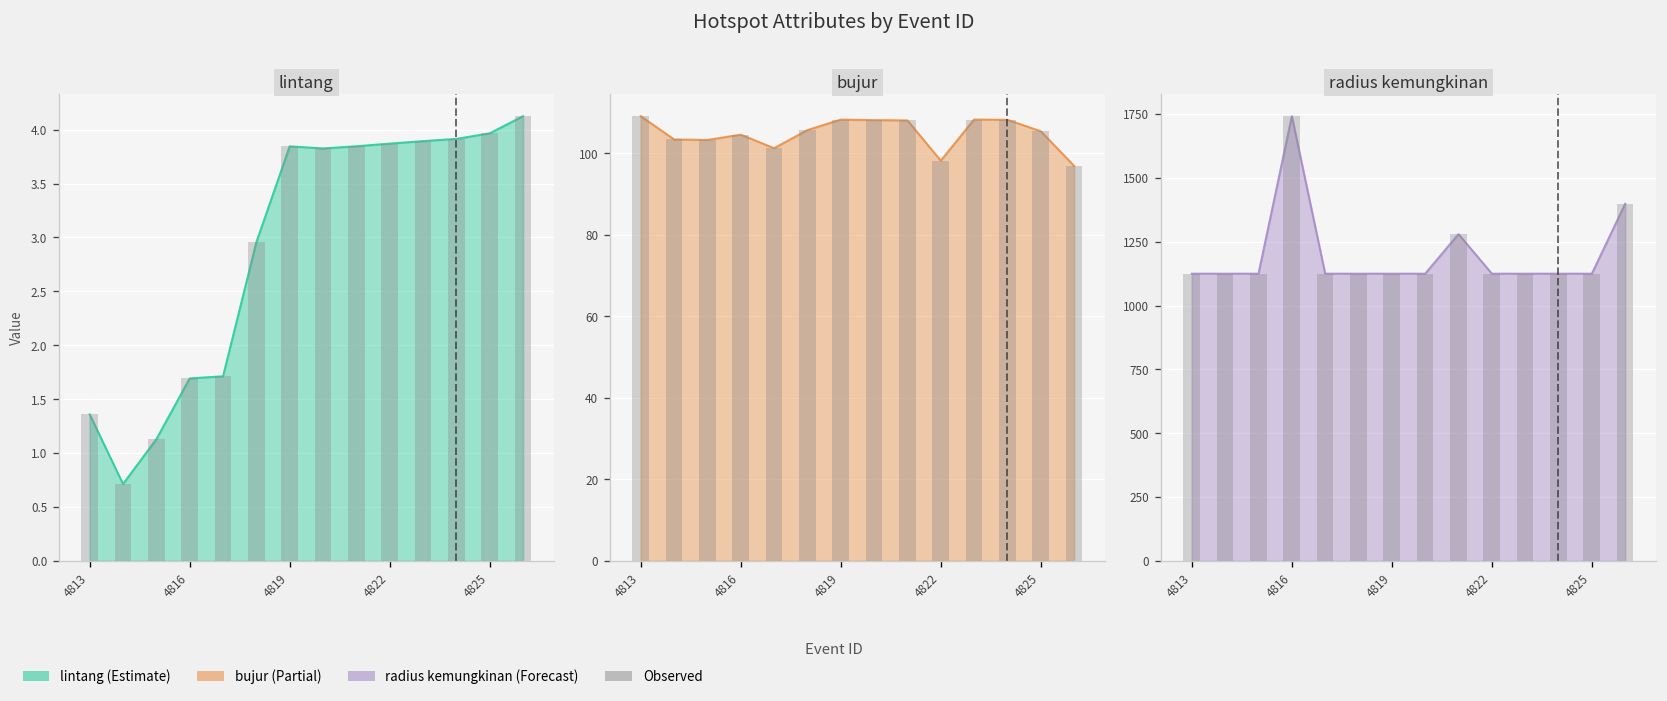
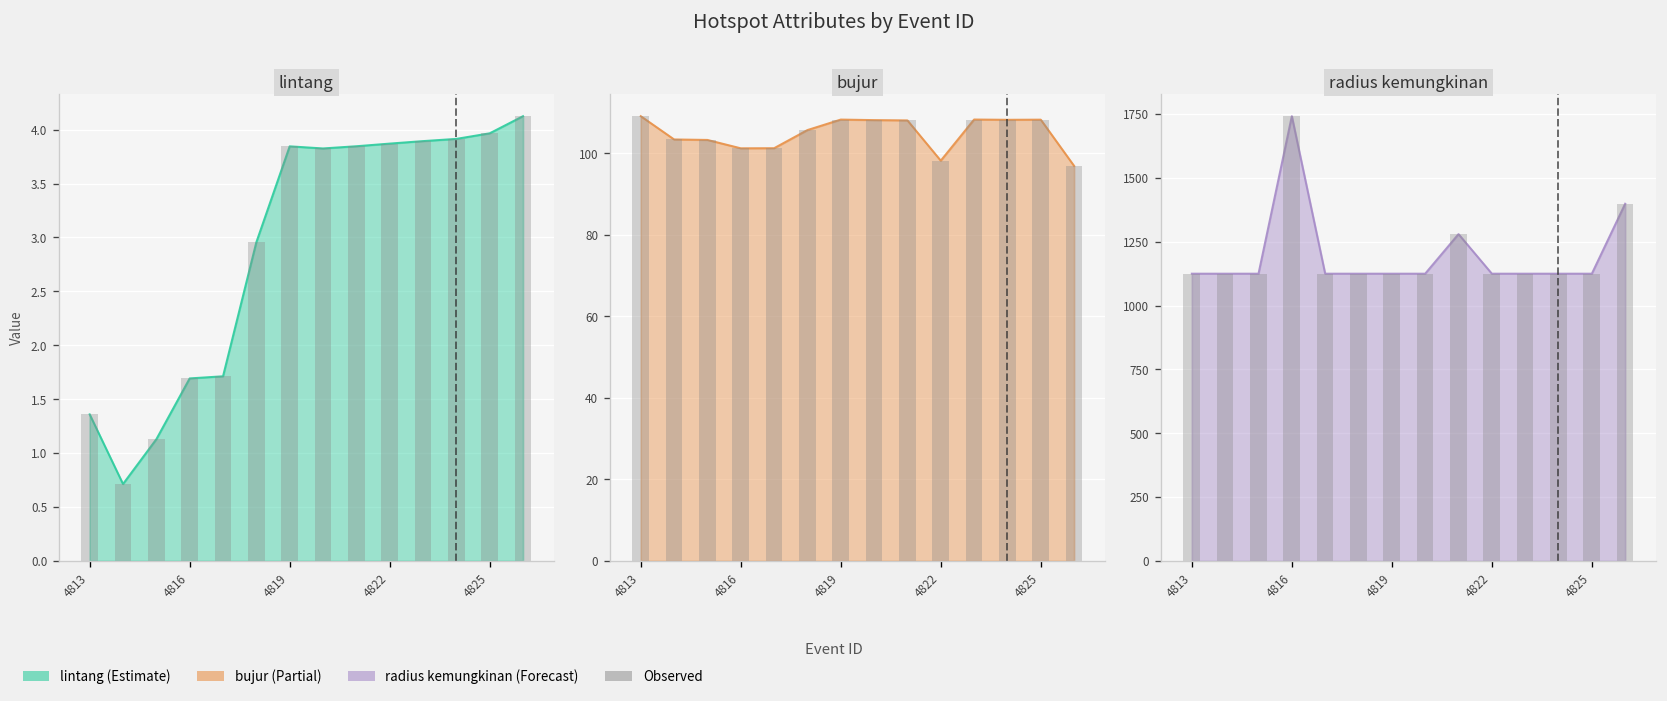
  {
    "bujur": {
      "4813": 109,
-     "4816": 105,
+     "4816": 101,
      "4819": 108,
      "4822": 98,
-     "4825": 105
+     "4825": 108
    }
  }
